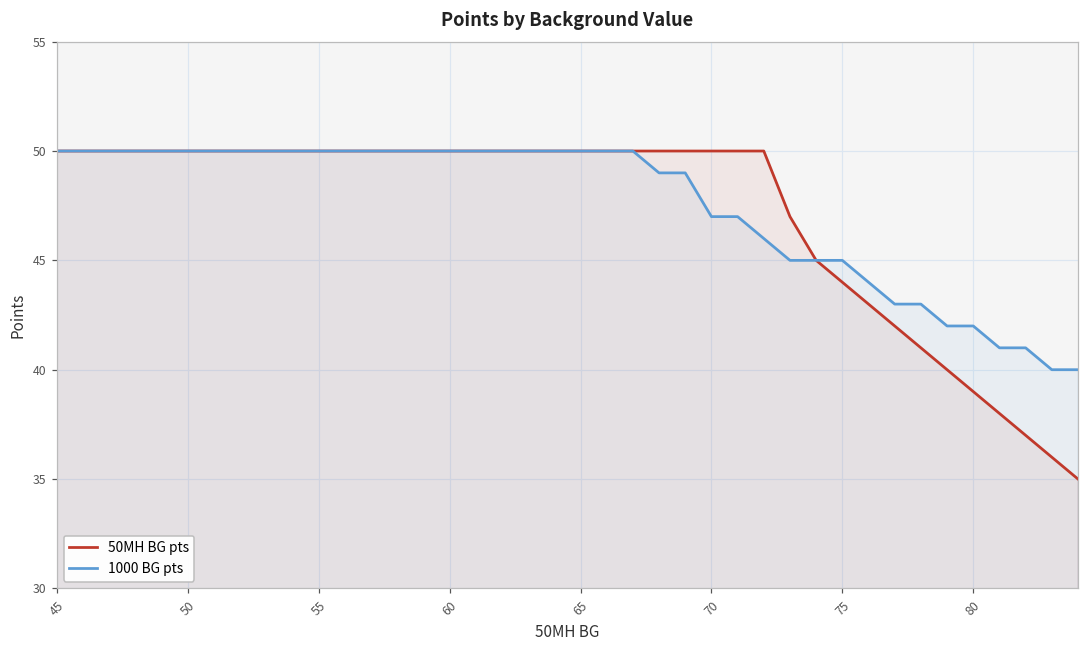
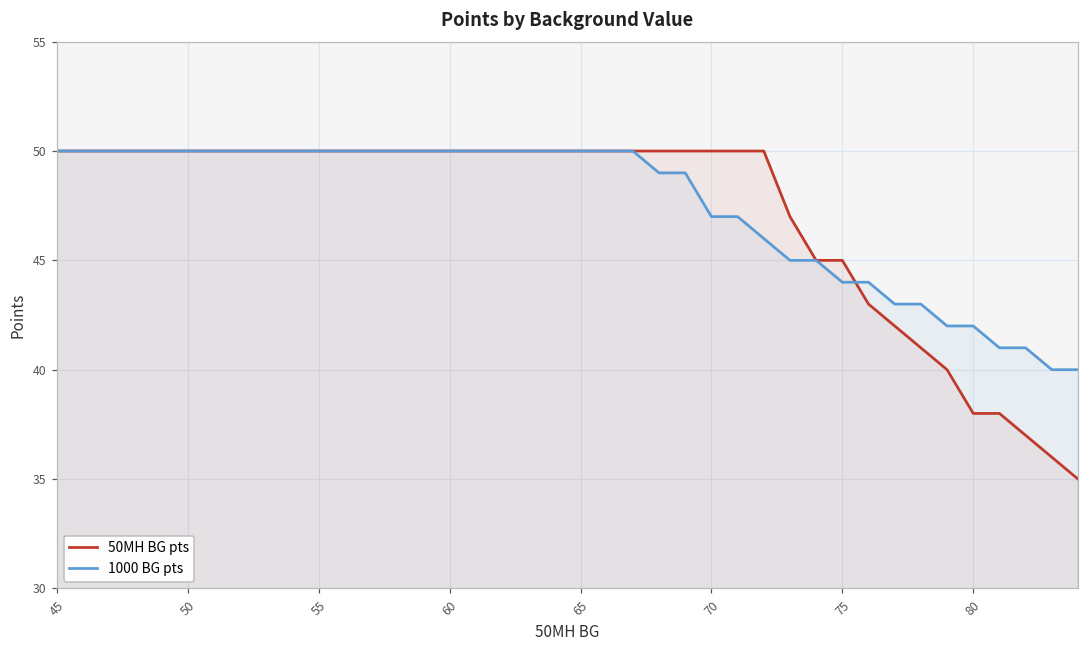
  {
    "50MH BG pts": {
      "70": 50,
-     "75": 44,
-     "80": 39
+     "75": 45,
+     "80": 38
    },
    "1000 BG pts": {
      "70": 47,
-     "75": 45,
+     "75": 44,
      "80": 42
    }
  }
